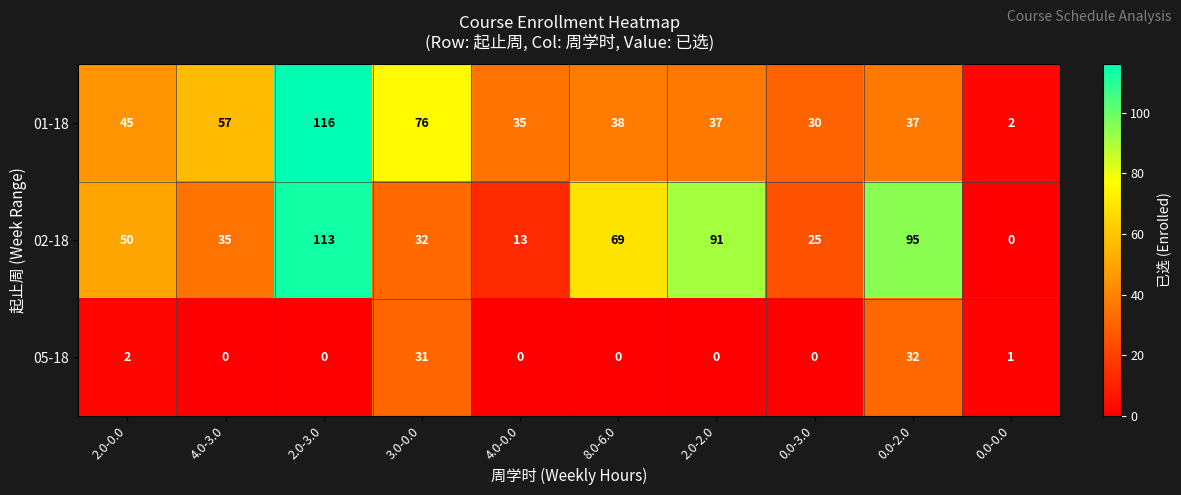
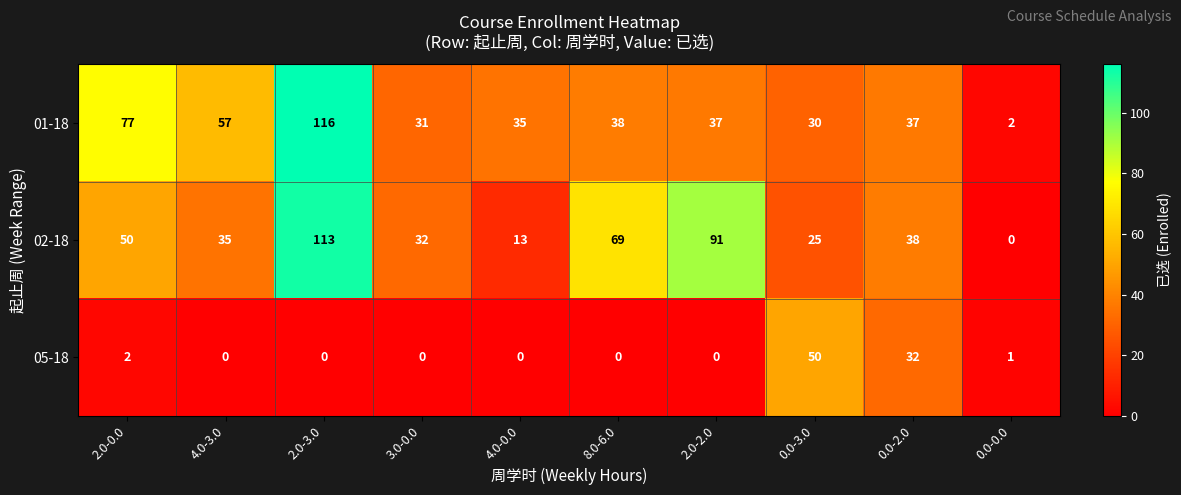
  {
    "01-18": {
-     "2.0-0.0": 45,
+     "2.0-0.0": 77,
      "4.0-3.0": 57,
      "2.0-3.0": 116,
-     "3.0-0.0": 76,
+     "3.0-0.0": 31,
      "4.0-0.0": 35,
      "8.0-6.0": 38,
      "2.0-2.0": 37,
      "0.0-3.0": 30,
      "0.0-2.0": 37,
      "0.0-0.0": 2
    },
    "02-18": {
      "2.0-0.0": 50,
      "4.0-3.0": 35,
      "2.0-3.0": 113,
      "3.0-0.0": 32,
      "4.0-0.0": 13,
      "8.0-6.0": 69,
      "2.0-2.0": 91,
      "0.0-3.0": 25,
-     "0.0-2.0": 95,
+     "0.0-2.0": 38,
      "0.0-0.0": 0
    },
    "05-18": {
      "2.0-0.0": 2,
      "4.0-3.0": 0,
      "2.0-3.0": 0,
-     "3.0-0.0": 31,
+     "3.0-0.0": 0,
      "4.0-0.0": 0,
      "8.0-6.0": 0,
      "2.0-2.0": 0,
-     "0.0-3.0": 0,
+     "0.0-3.0": 50,
      "0.0-2.0": 32,
      "0.0-0.0": 1
    }
  }
